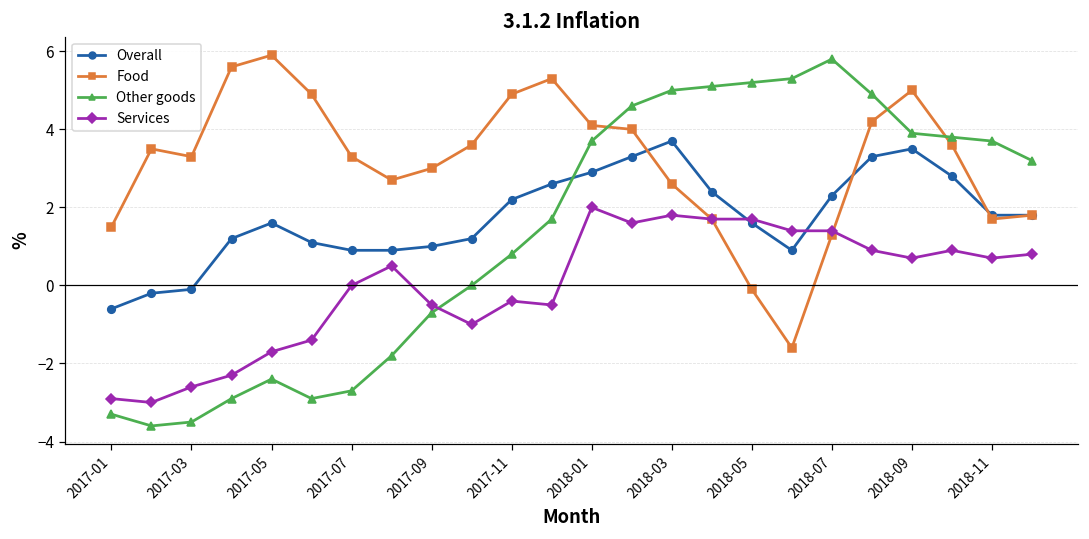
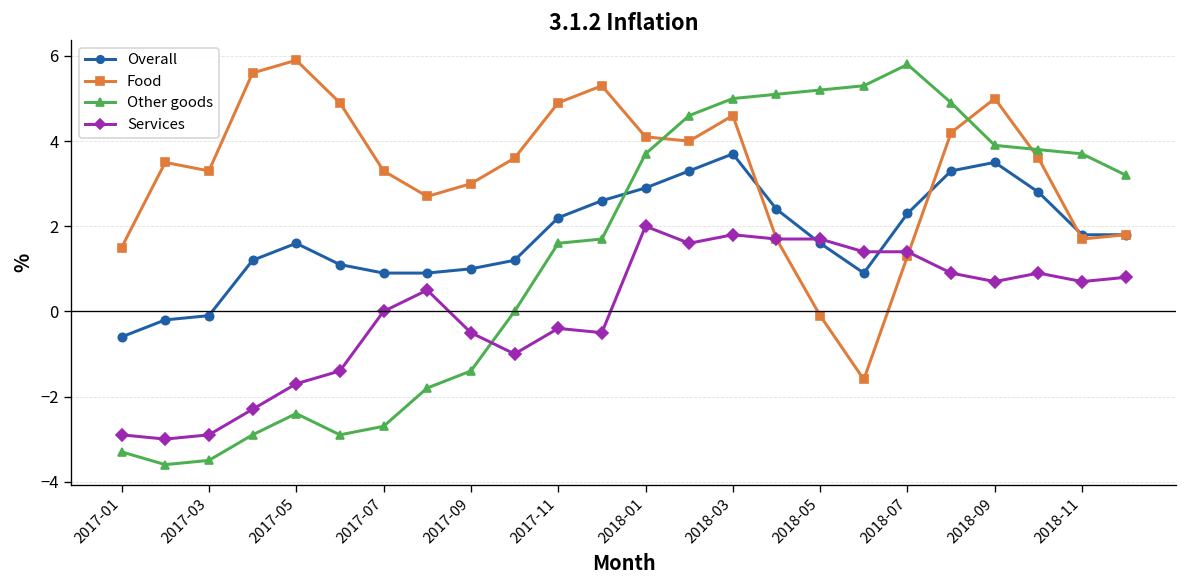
  {
    "Overall": {
      "2017-01": -0.6,
      "2017-03": -0.1,
      "2017-05": 1.6,
      "2017-07": 0.9,
      "2017-09": 1.0,
      "2017-11": 2.2,
      "2018-01": 2.9,
      "2018-03": 3.7,
      "2018-05": 1.6,
      "2018-07": 2.3,
      "2018-09": 3.5,
      "2018-11": 1.8
    },
    "Food": {
      "2017-01": 1.5,
      "2017-03": 3.3,
      "2017-05": 5.9,
      "2017-07": 3.3,
      "2017-09": 3.0,
      "2017-11": 4.9,
      "2018-01": 4.1,
-     "2018-03": 2.6,
+     "2018-03": 4.6,
      "2018-05": -0.1,
      "2018-07": 1.3,
      "2018-09": 5.0,
      "2018-11": 1.7
    },
    "Other goods": {
      "2017-01": -3.3,
      "2017-03": -3.5,
      "2017-05": -2.4,
      "2017-07": -2.7,
-     "2017-09": -0.7,
-     "2017-11": 0.8,
+     "2017-09": -1.4,
+     "2017-11": 1.6,
      "2018-01": 3.7,
      "2018-03": 5.0,
      "2018-05": 5.2,
      "2018-07": 5.8,
      "2018-09": 3.9,
      "2018-11": 3.7
    },
    "Services": {
      "2017-01": -2.9,
-     "2017-03": -2.6,
+     "2017-03": -2.9,
      "2017-05": -1.7,
      "2017-07": 0.0,
      "2017-09": -0.5,
      "2017-11": -0.4,
      "2018-01": 2.0,
      "2018-03": 1.8,
      "2018-05": 1.7,
      "2018-07": 1.4,
      "2018-09": 0.7,
      "2018-11": 0.7
    }
  }
